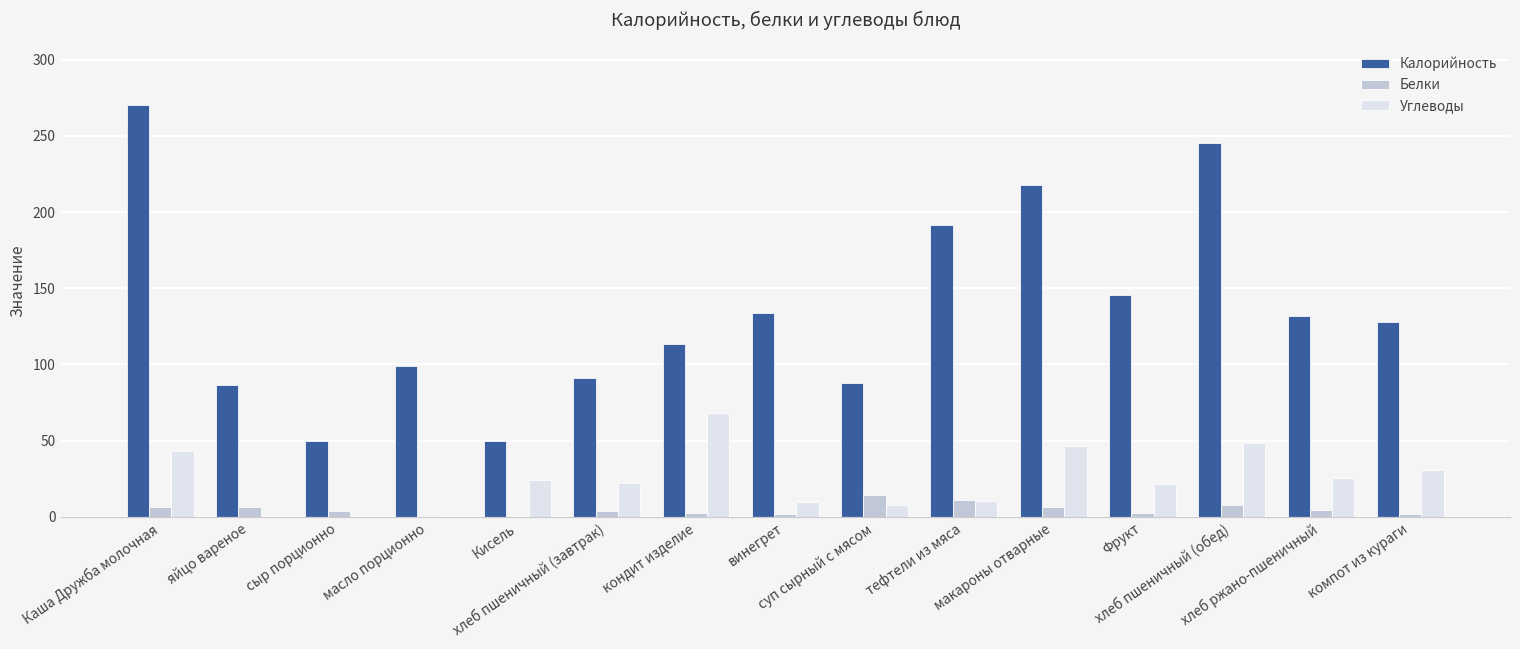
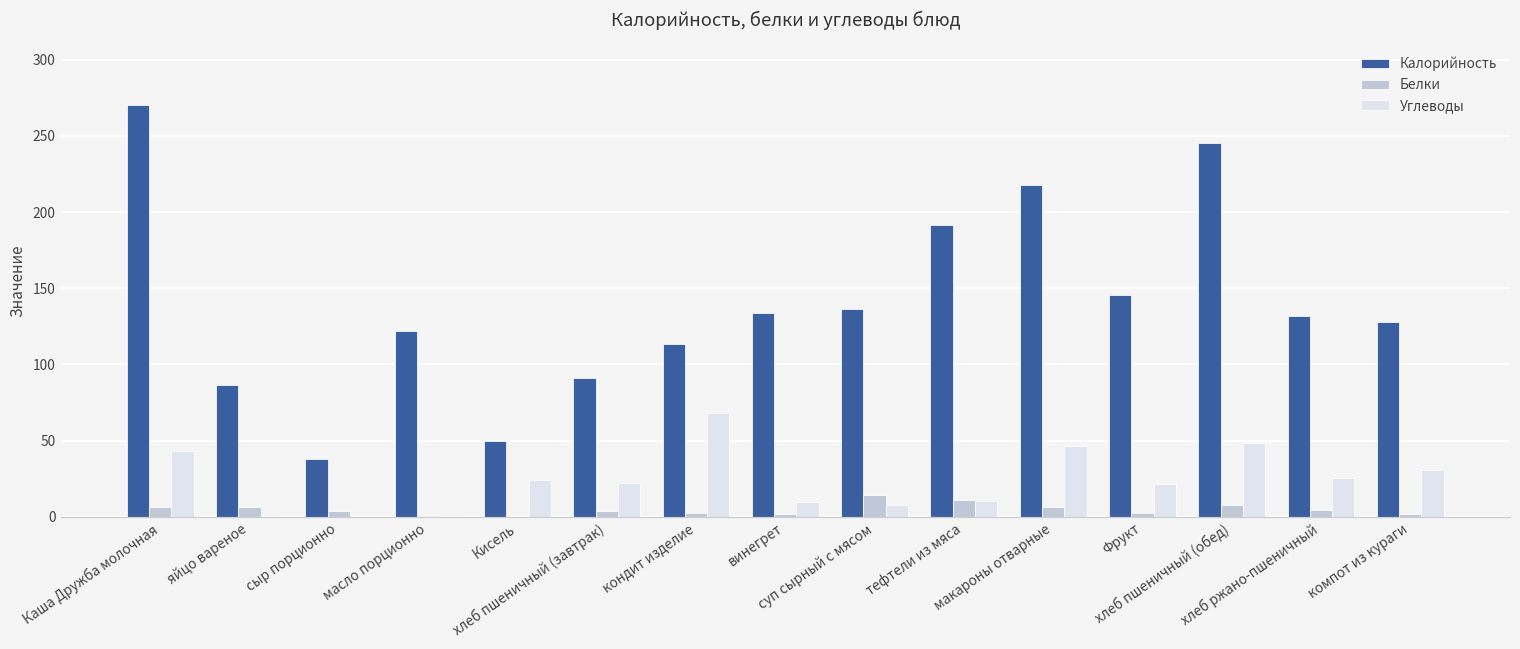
  {
    "Калорийность": {
      "Каша Дружба молочная": 270,
      "яйцо вареное": 86,
-     "сыр порционно": 50,
-     "масло порционно": 99,
+     "сыр порционно": 38,
+     "масло порционно": 122,
      "Кисель": 50,
      "хлеб пшеничный (завтрак)": 91,
      "кондит изделие": 113,
      "винегрет": 134,
-     "суп сырный с мясом": 88,
+     "суп сырный с мясом": 136,
      "тефтели из мяса": 191,
      "макароны отварные": 218,
      "Фрукт": 146,
      "хлеб пшеничный (обед)": 245,
      "хлеб ржано-пшеничный": 132,
      "компот из кураги": 128
    }
  }
